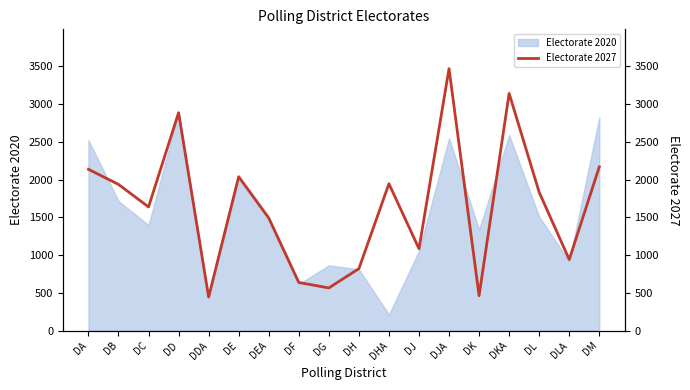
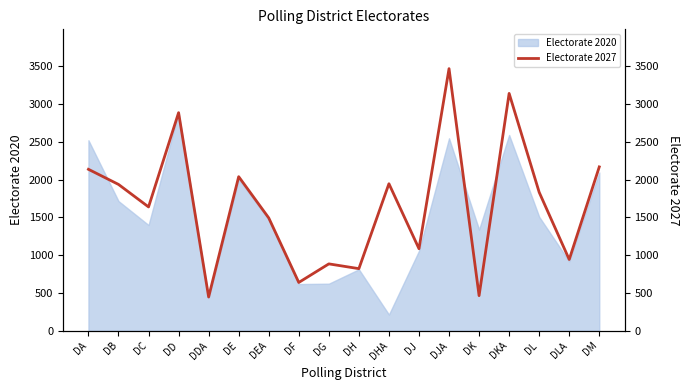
  {
    "Electorate 2020": {
      "DA": 2500,
      "DB": 1700,
      "DC": 1400,
      "DD": 2900,
      "DDA": 400,
      "DE": 2000,
      "DEA": 1500,
      "DF": 600,
-     "DG": 900,
+     "DG": 600,
      "DH": 800,
      "DHA": 200,
      "DJ": 1100,
      "DJA": 2500,
      "DK": 1300,
      "DKA": 2600,
      "DL": 1500,
      "DLA": 900,
-     "DM": 2800
+     "DM": 2100
    },
    "Electorate 2027": {
      "DA": 2100,
      "DB": 1900,
      "DC": 1600,
      "DD": 2900,
      "DDA": 400,
      "DE": 2000,
      "DEA": 1500,
      "DF": 600,
-     "DG": 600,
+     "DG": 900,
      "DH": 800,
      "DHA": 1900,
      "DJ": 1100,
      "DJA": 3500,
      "DK": 500,
      "DKA": 3100,
      "DL": 1800,
      "DLA": 900,
      "DM": 2200
    }
  }
